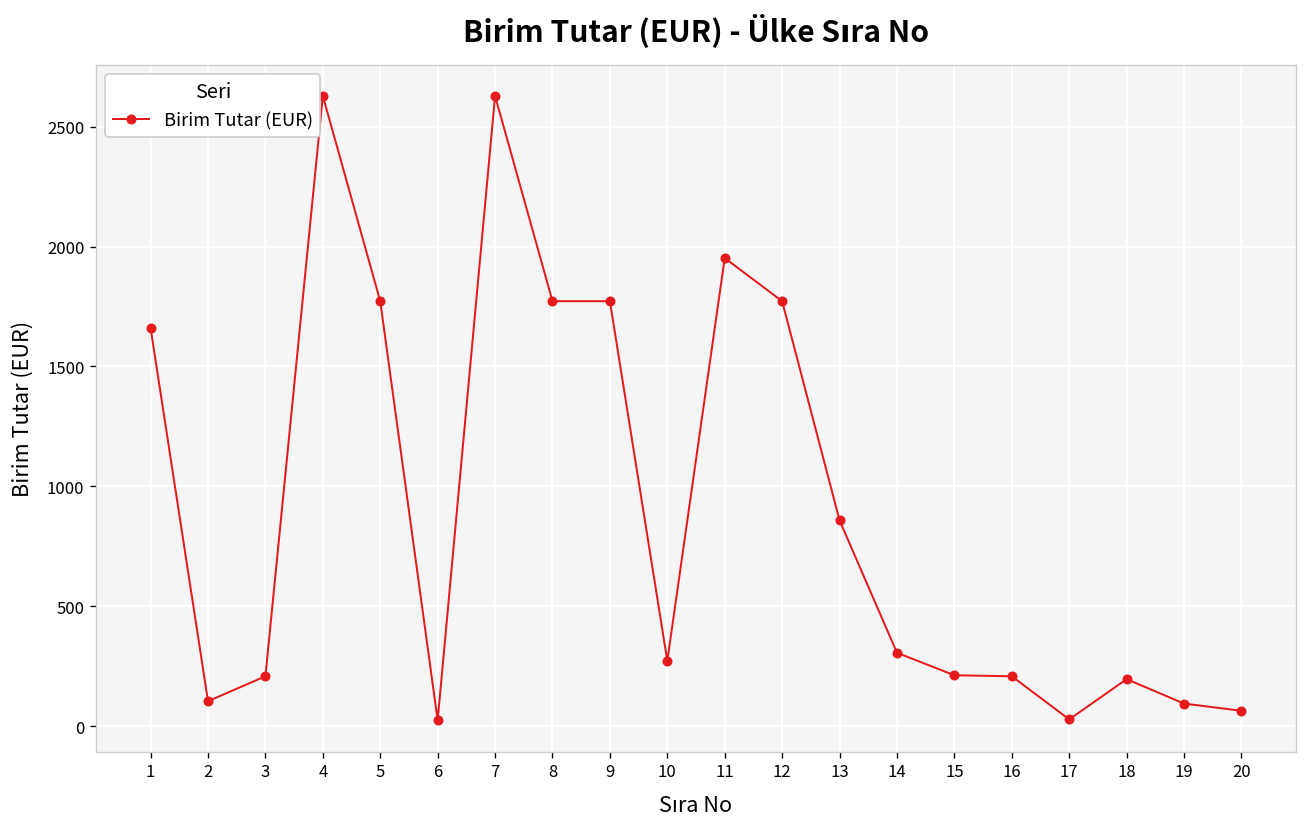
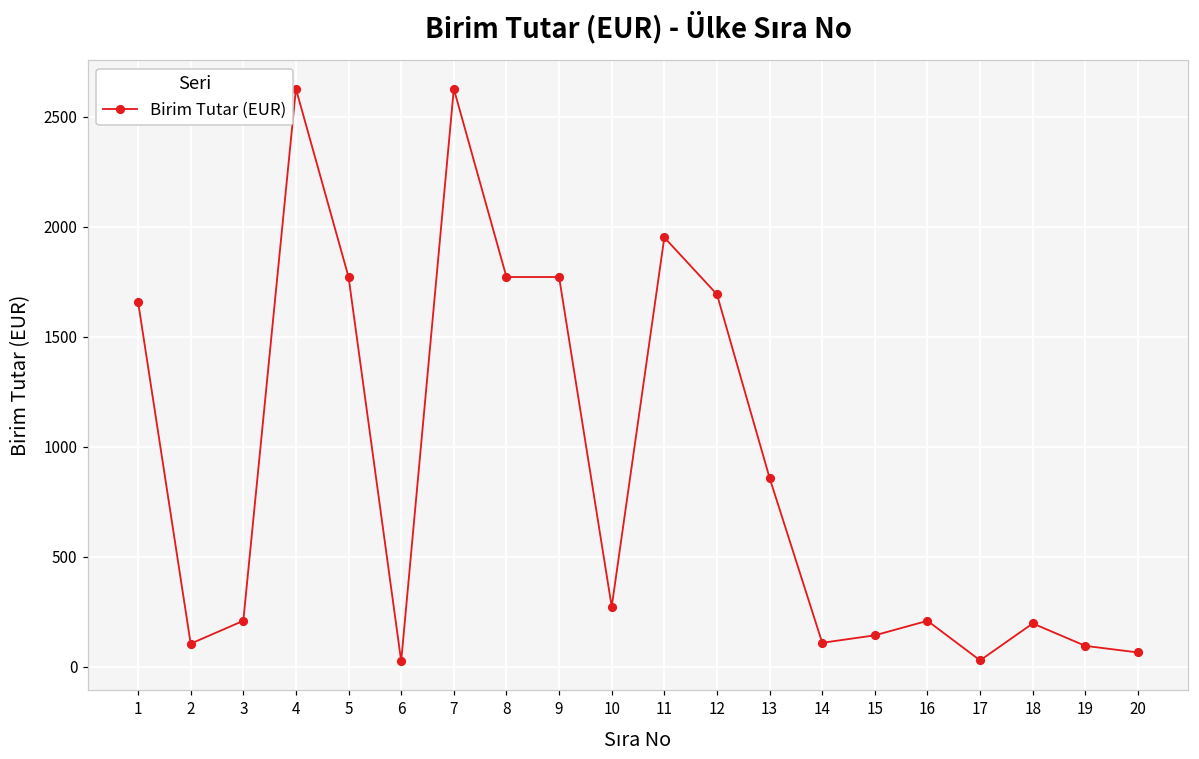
  {
    "1": 1660,
    "2": 100,
    "3": 210,
    "4": 2630,
    "5": 1770,
    "6": 20,
    "7": 2630,
    "8": 1770,
    "9": 1770,
    "10": 270,
    "11": 1950,
-   "12": 1770,
+   "12": 1690,
    "13": 860,
-   "14": 310,
-   "15": 210,
+   "14": 110,
+   "15": 140,
    "16": 210,
    "17": 30,
    "18": 200,
    "19": 90,
    "20": 60
  }
